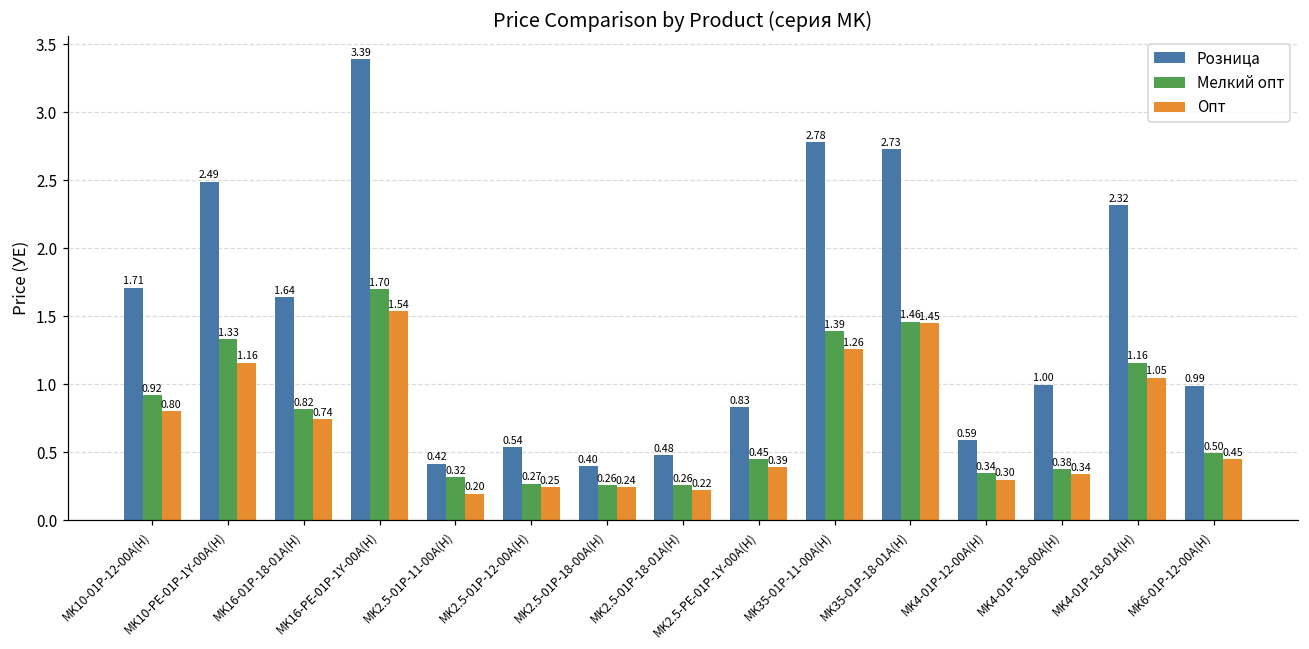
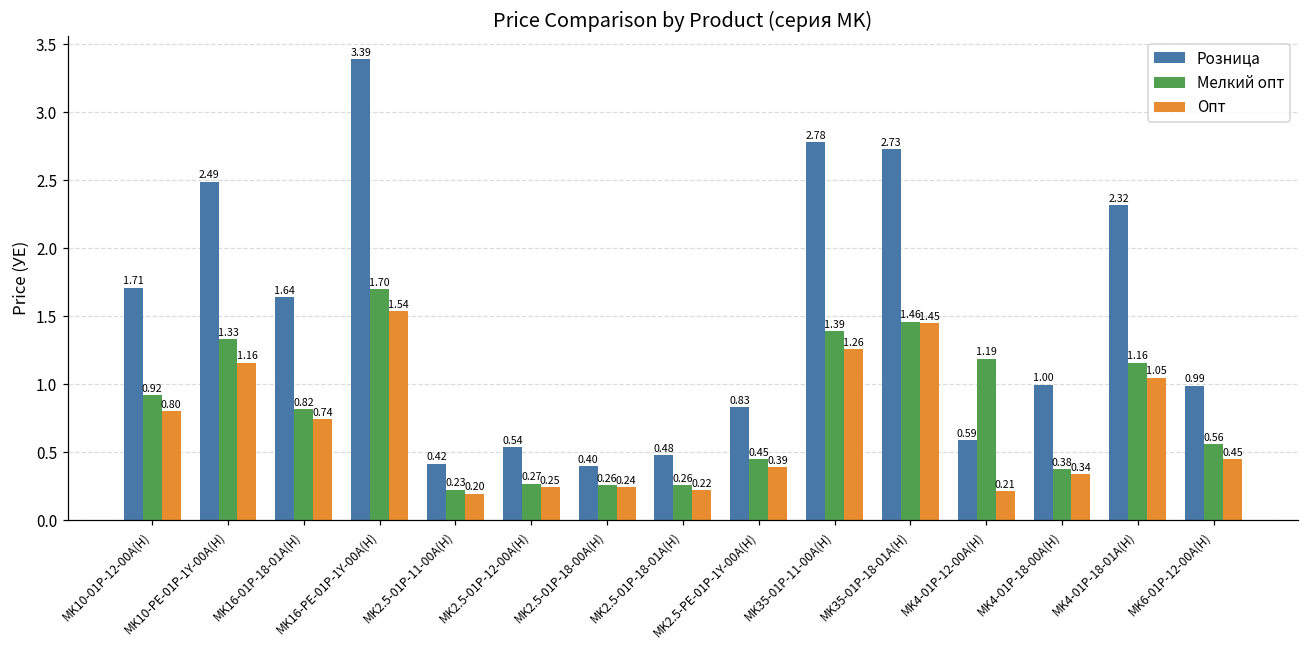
  {
    "Розница": {
      "MK10-01P-12-00A(H)": 1.71,
      "MK10-PE-01P-1Y-00A(H)": 2.49,
      "MK16-01P-18-01A(H)": 1.64,
      "MK16-PE-01P-1Y-00A(H)": 3.39,
      "MK2.5-01P-11-00A(H)": 0.42,
      "MK2.5-01P-12-00A(H)": 0.54,
      "MK2.5-01P-18-00A(H)": 0.40,
      "MK2.5-01P-18-01A(H)": 0.48,
      "MK2.5-PE-01P-1Y-00A(H)": 0.83,
      "MK35-01P-11-00A(H)": 2.78,
      "MK35-01P-18-01A(H)": 2.73,
      "MK4-01P-12-00A(H)": 0.59,
      "MK4-01P-18-00A(H)": 1.00,
      "MK4-01P-18-01A(H)": 2.32,
      "MK6-01P-12-00A(H)": 0.99
    },
    "Мелкий опт": {
      "MK10-01P-12-00A(H)": 0.92,
      "MK10-PE-01P-1Y-00A(H)": 1.33,
      "MK16-01P-18-01A(H)": 0.82,
      "MK16-PE-01P-1Y-00A(H)": 1.70,
-     "MK2.5-01P-11-00A(H)": 0.32,
+     "MK2.5-01P-11-00A(H)": 0.23,
      "MK2.5-01P-12-00A(H)": 0.27,
      "MK2.5-01P-18-00A(H)": 0.26,
      "MK2.5-01P-18-01A(H)": 0.26,
      "MK2.5-PE-01P-1Y-00A(H)": 0.45,
      "MK35-01P-11-00A(H)": 1.39,
      "MK35-01P-18-01A(H)": 1.46,
-     "MK4-01P-12-00A(H)": 0.34,
+     "MK4-01P-12-00A(H)": 1.19,
      "MK4-01P-18-00A(H)": 0.38,
      "MK4-01P-18-01A(H)": 1.16,
-     "MK6-01P-12-00A(H)": 0.50
+     "MK6-01P-12-00A(H)": 0.56
    },
    "Опт": {
      "MK10-01P-12-00A(H)": 0.80,
      "MK10-PE-01P-1Y-00A(H)": 1.16,
      "MK16-01P-18-01A(H)": 0.74,
      "MK16-PE-01P-1Y-00A(H)": 1.54,
      "MK2.5-01P-11-00A(H)": 0.20,
      "MK2.5-01P-12-00A(H)": 0.25,
      "MK2.5-01P-18-00A(H)": 0.24,
      "MK2.5-01P-18-01A(H)": 0.22,
      "MK2.5-PE-01P-1Y-00A(H)": 0.39,
      "MK35-01P-11-00A(H)": 1.26,
      "MK35-01P-18-01A(H)": 1.45,
-     "MK4-01P-12-00A(H)": 0.30,
+     "MK4-01P-12-00A(H)": 0.21,
      "MK4-01P-18-00A(H)": 0.34,
      "MK4-01P-18-01A(H)": 1.05,
      "MK6-01P-12-00A(H)": 0.45
    }
  }
